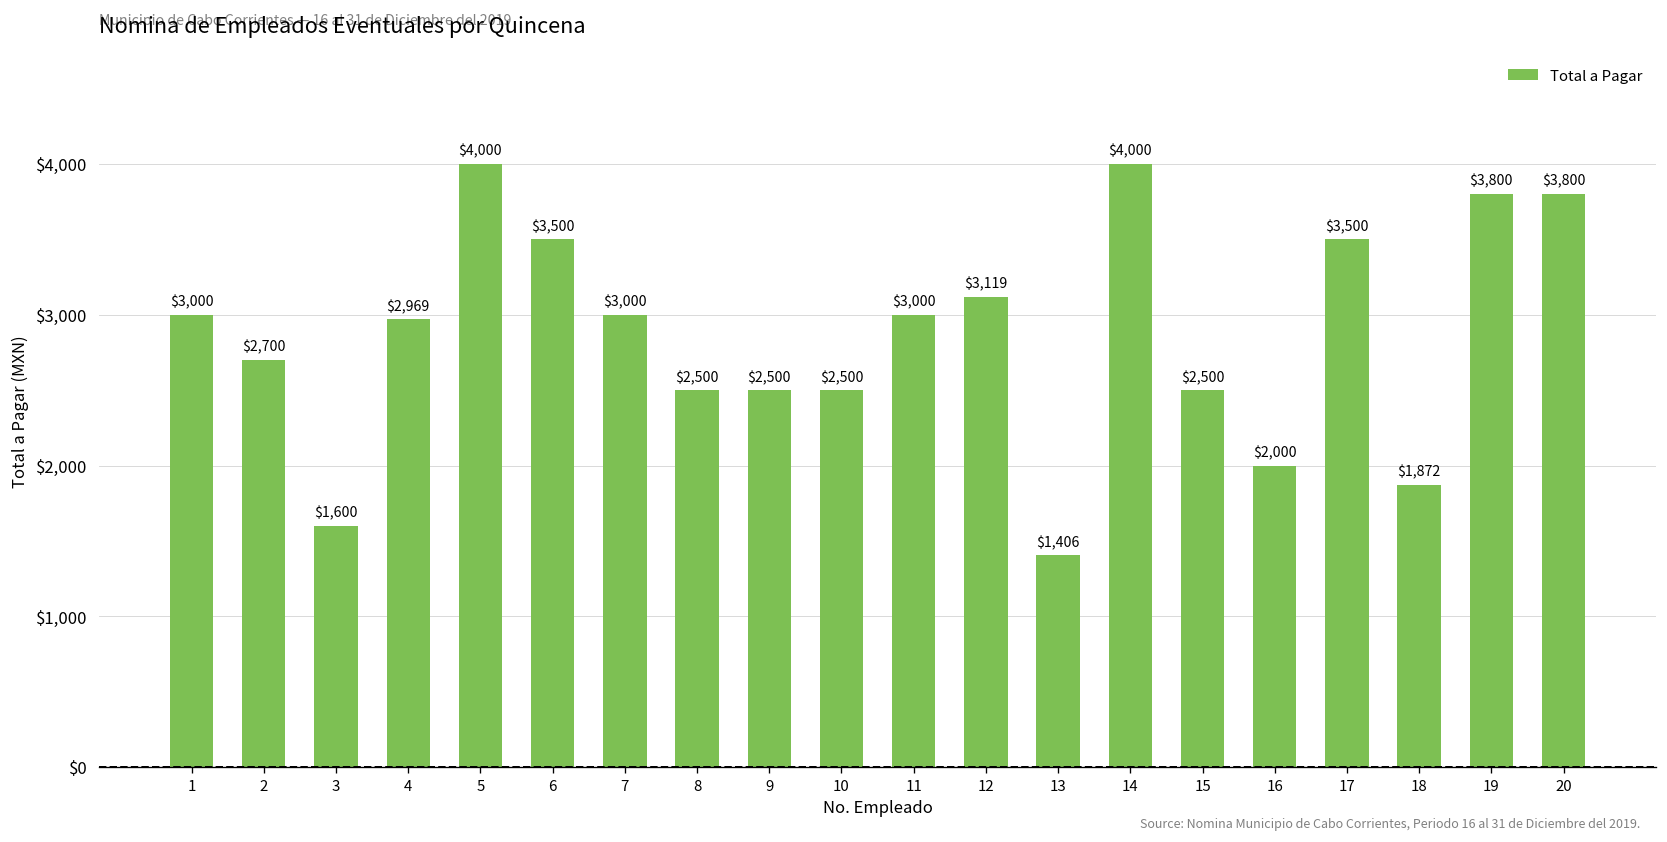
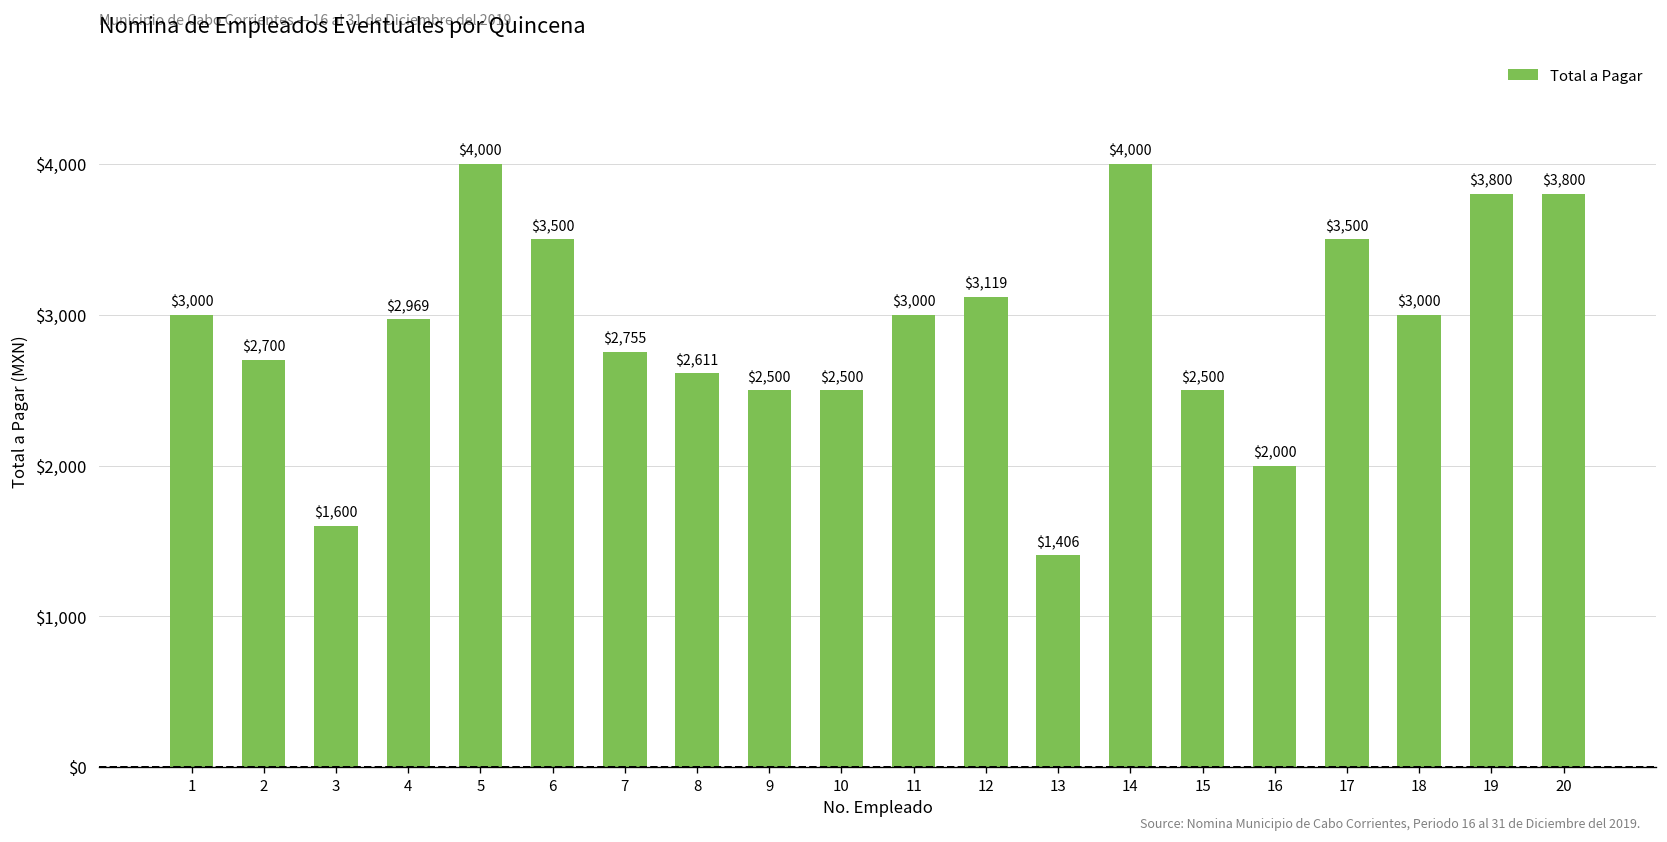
  {
    "1": "$3,000",
    "2": "$2,700",
    "3": "$1,600",
    "4": "$2,969",
    "5": "$4,000",
    "6": "$3,500",
-   "7": "$3,000",
-   "8": "$2,500",
+   "7": "$2,755",
+   "8": "$2,611",
    "9": "$2,500",
    "10": "$2,500",
    "11": "$3,000",
    "12": "$3,119",
    "13": "$1,406",
    "14": "$4,000",
    "15": "$2,500",
    "16": "$2,000",
    "17": "$3,500",
-   "18": "$1,872",
+   "18": "$3,000",
    "19": "$3,800",
    "20": "$3,800"
  }
